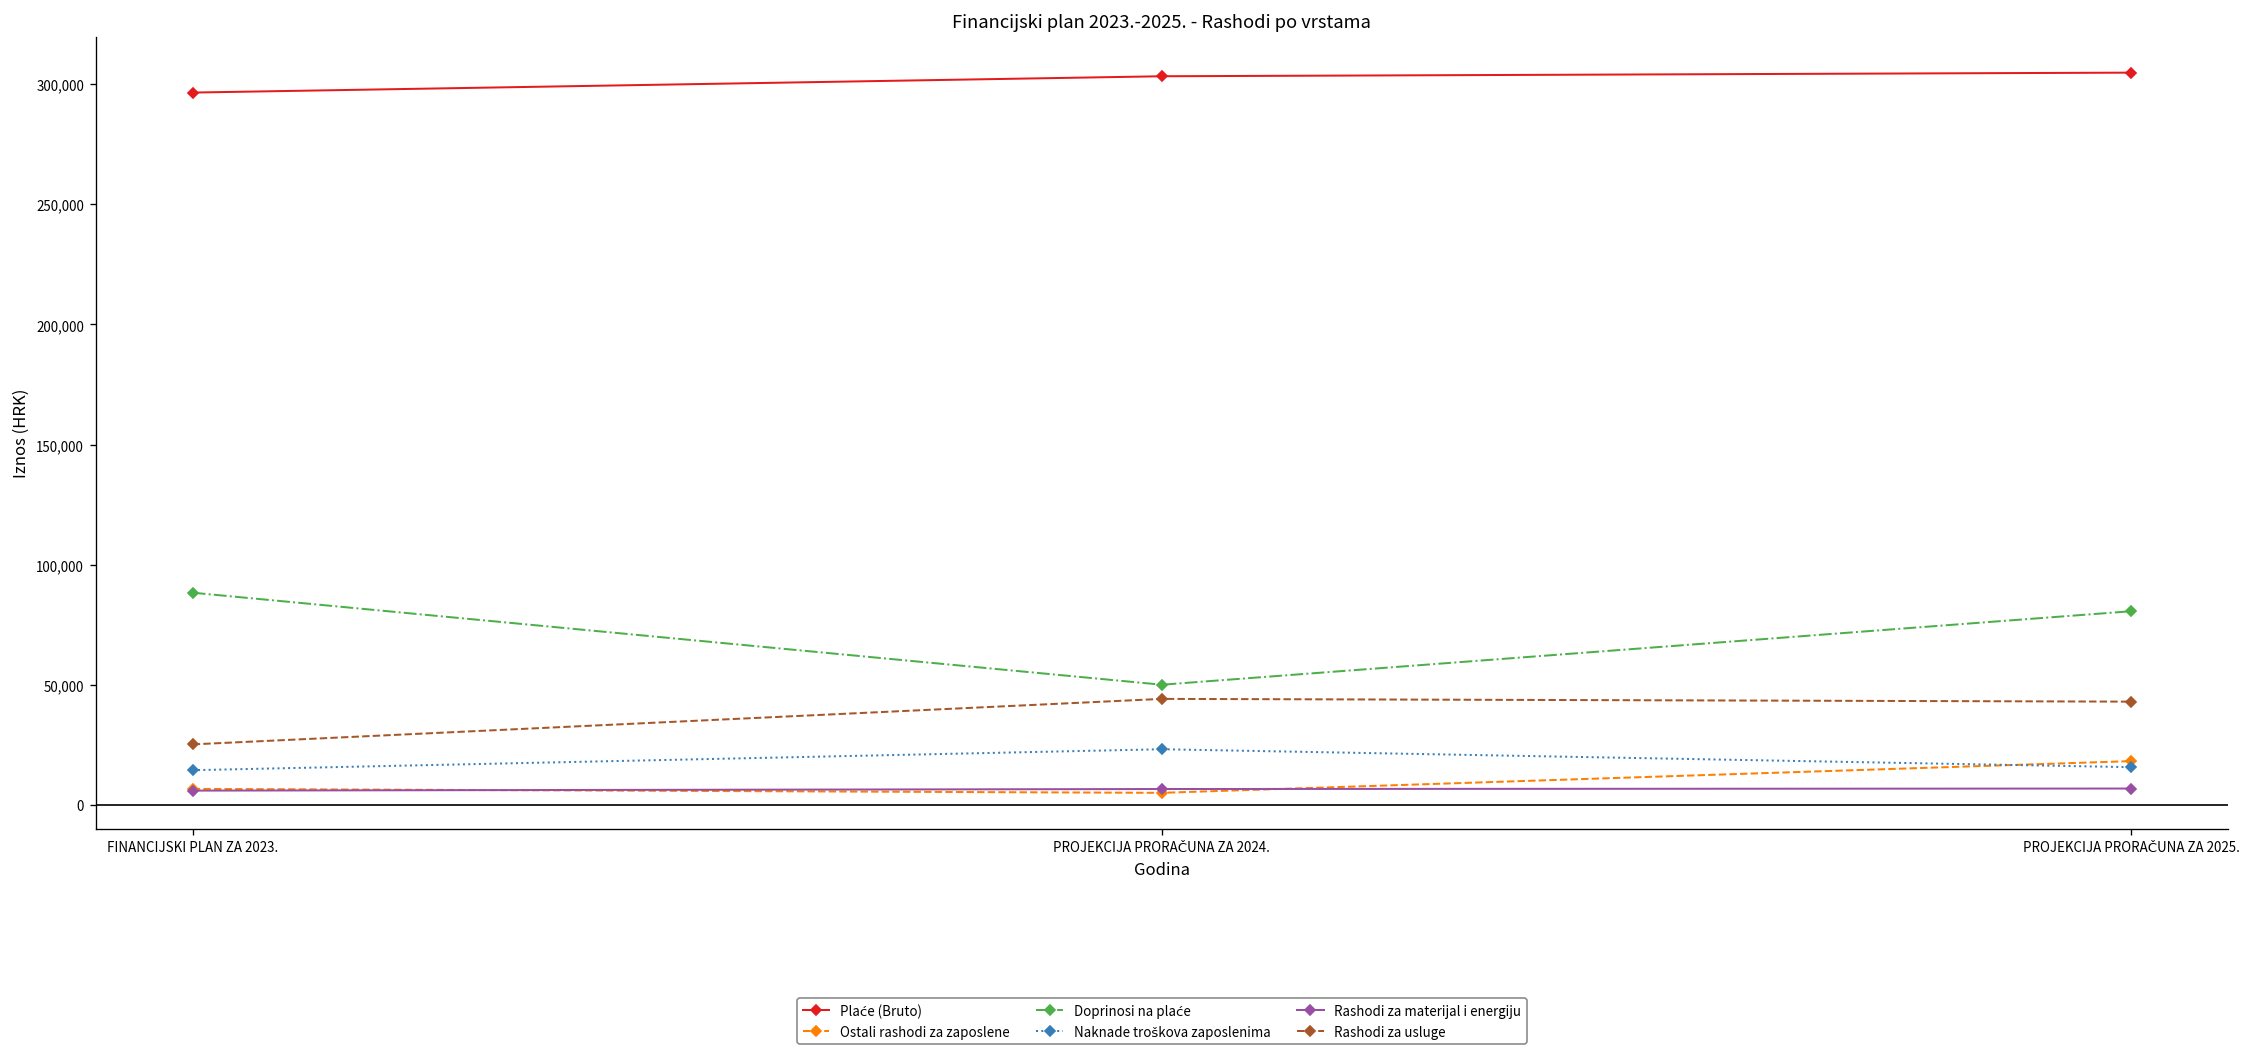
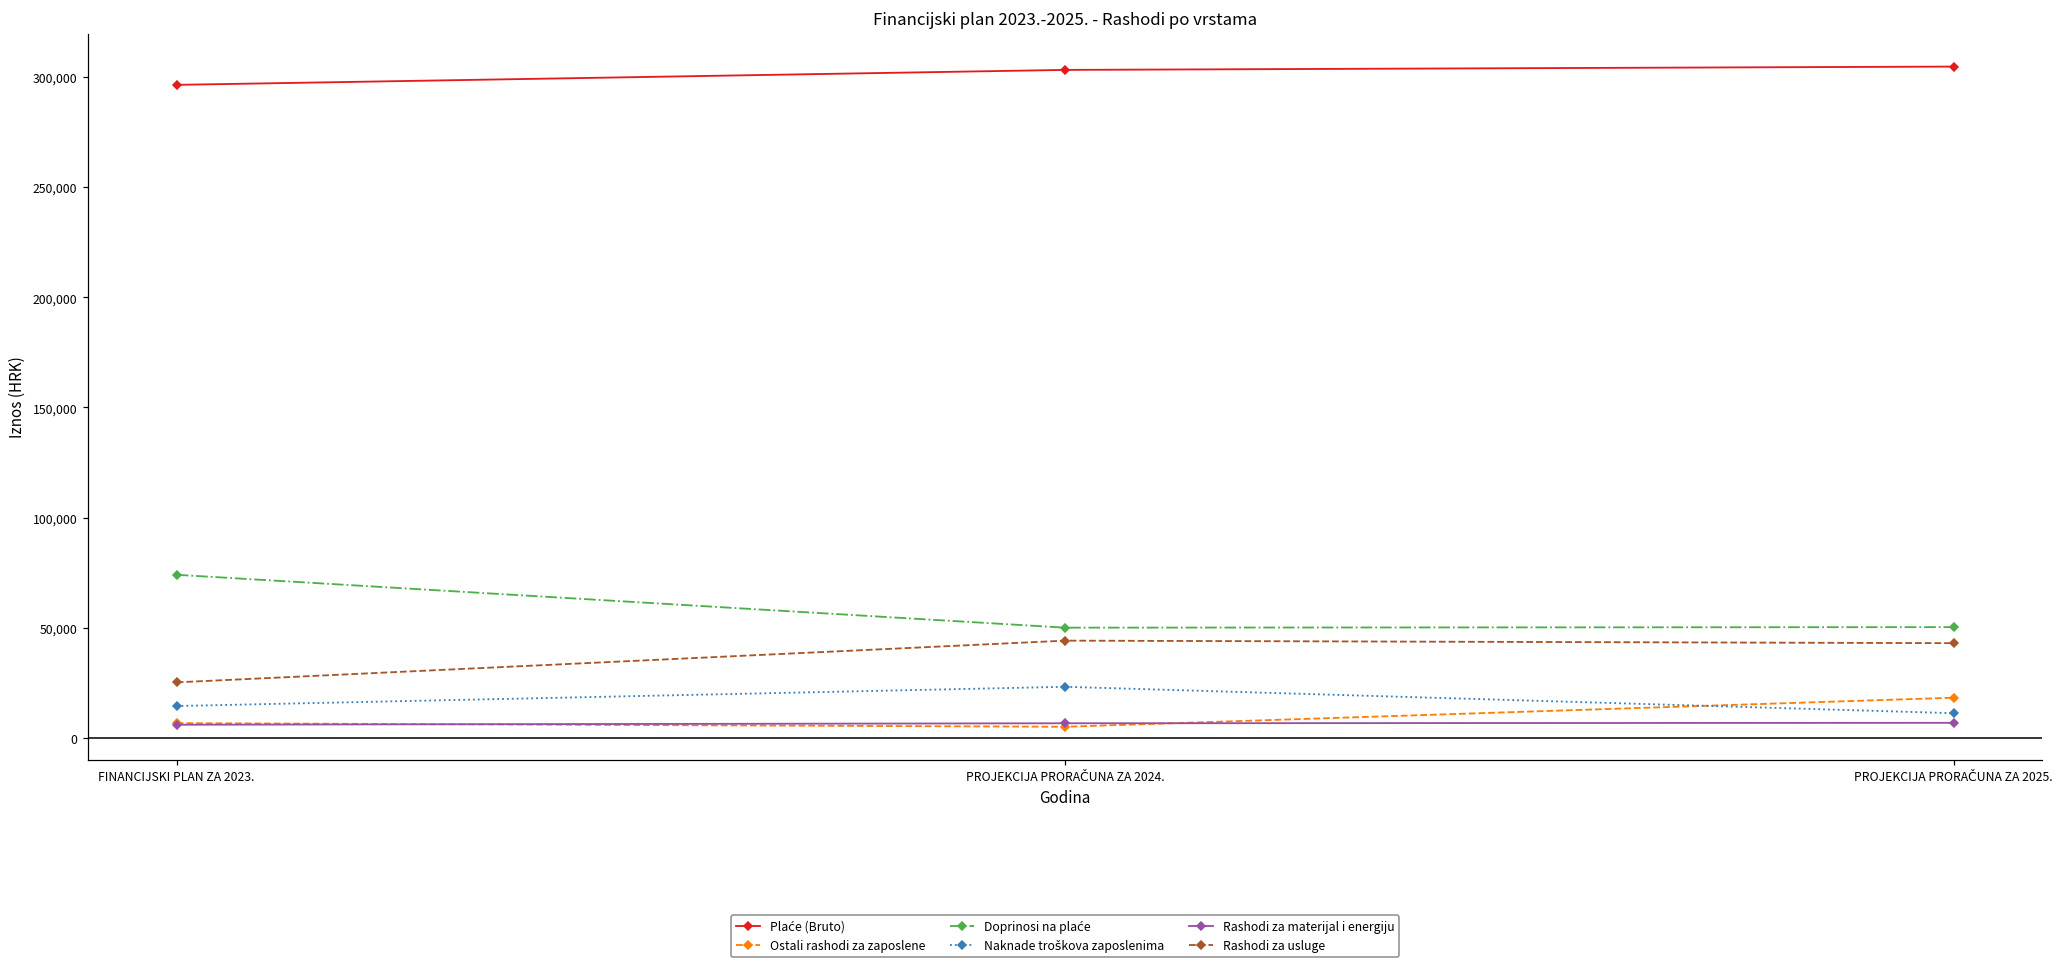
  {
    "Plaće (Bruto)": {
      "FINANCIJSKI PLAN ZA 2023.": "296,000",
      "PROJEKCIJA PRORAČUNA ZA 2024.": "303,000",
      "PROJEKCIJA PRORAČUNA ZA 2025.": "305,000"
    },
    "Ostali rashodi za zaposlene": {
      "PROJEKCIJA PRORAČUNA ZA 2024.": "5,000",
      "PROJEKCIJA PRORAČUNA ZA 2025.": "18,000"
    },
    "Doprinosi na plaće": {
-     "FINANCIJSKI PLAN ZA 2023.": "88,000",
+     "FINANCIJSKI PLAN ZA 2023.": "74,000",
      "PROJEKCIJA PRORAČUNA ZA 2024.": "50,000",
-     "PROJEKCIJA PRORAČUNA ZA 2025.": "81,000"
+     "PROJEKCIJA PRORAČUNA ZA 2025.": "50,000"
    },
    "Naknade troškova zaposlenima": {
      "FINANCIJSKI PLAN ZA 2023.": "14,000",
      "PROJEKCIJA PRORAČUNA ZA 2024.": "23,000",
-     "PROJEKCIJA PRORAČUNA ZA 2025.": "16,000"
+     "PROJEKCIJA PRORAČUNA ZA 2025.": "11,000"
    },
    "Rashodi za materijal i energiju": {
      "PROJEKCIJA PRORAČUNA ZA 2024.": "7,000",
      "PROJEKCIJA PRORAČUNA ZA 2025.": "7,000"
    },
    "Rashodi za usluge": {
      "FINANCIJSKI PLAN ZA 2023.": "25,000",
      "PROJEKCIJA PRORAČUNA ZA 2024.": "44,000",
      "PROJEKCIJA PRORAČUNA ZA 2025.": "43,000"
    }
  }
